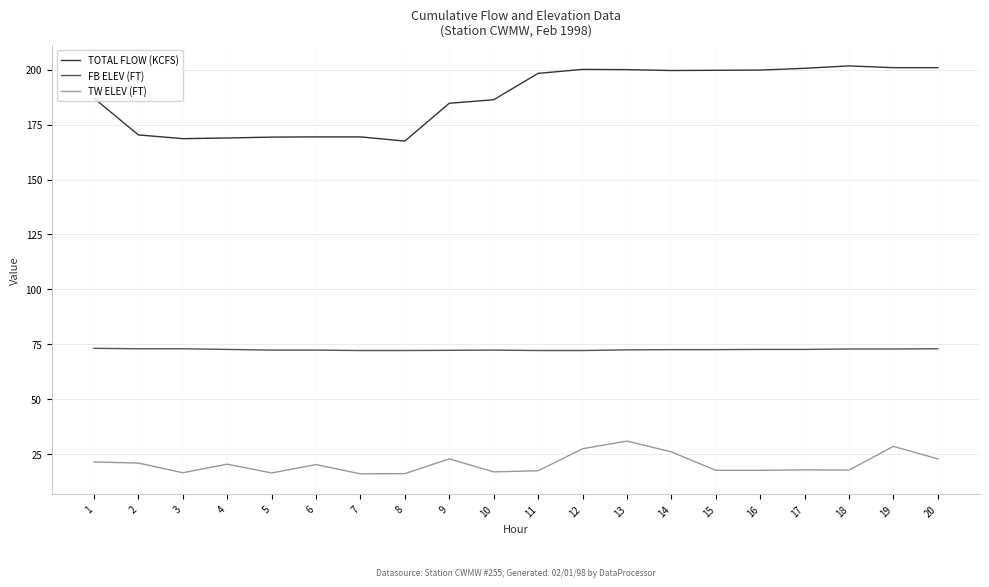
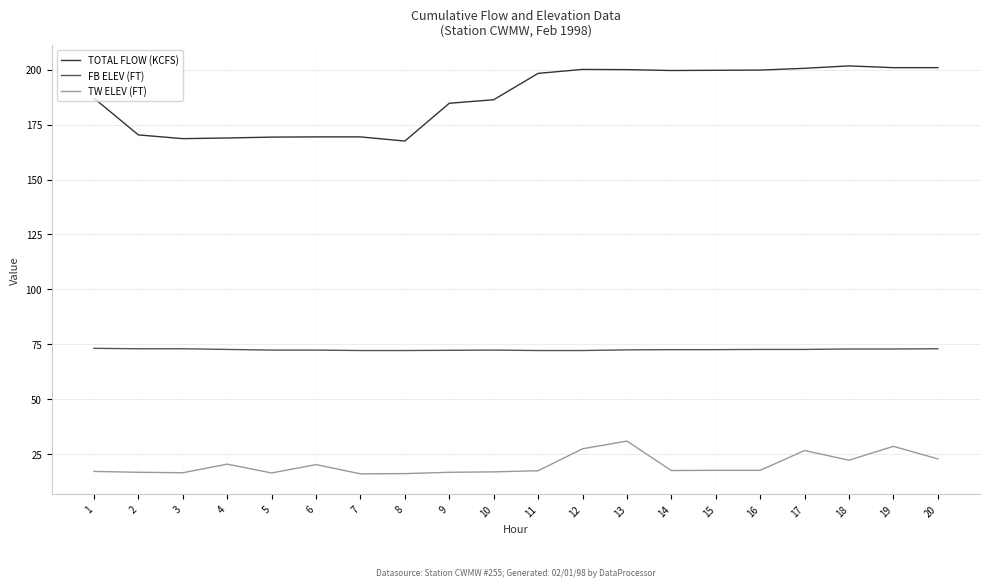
  {
    "TW ELEV (FT)": {
-     "1": 22,
-     "2": 21,
+     "1": 17,
+     "2": 17,
      "3": 17,
      "4": 21,
      "5": 17,
      "6": 20,
      "7": 16,
      "8": 16,
-     "9": 23,
+     "9": 17,
      "10": 17,
      "11": 18,
      "12": 28,
      "13": 31,
-     "14": 26,
+     "14": 18,
      "15": 18,
      "16": 18,
-     "17": 18,
-     "18": 18,
+     "17": 27,
+     "18": 22,
      "19": 29,
      "20": 23
    }
  }
